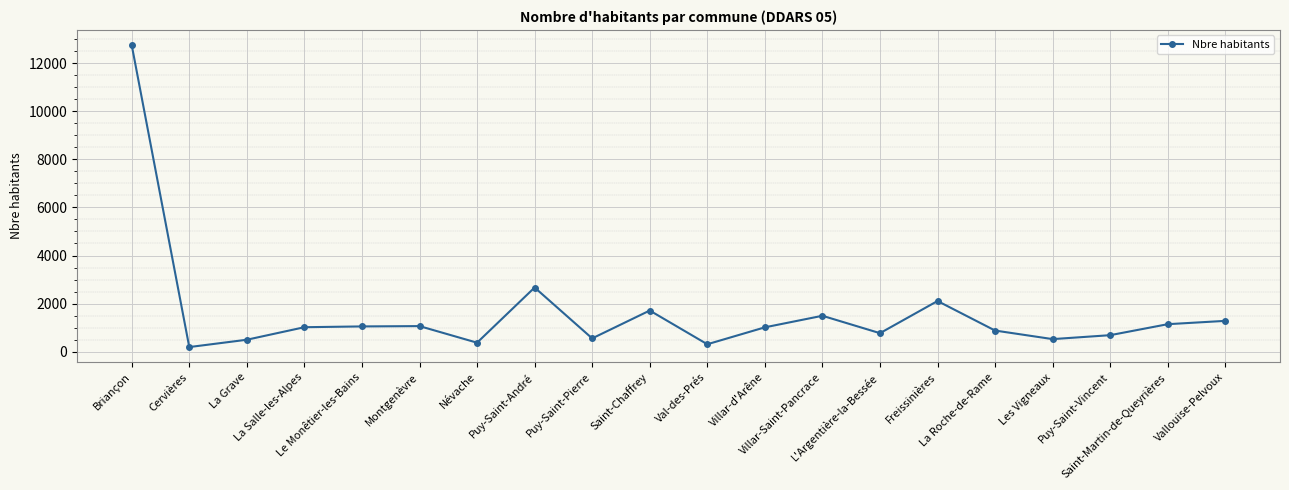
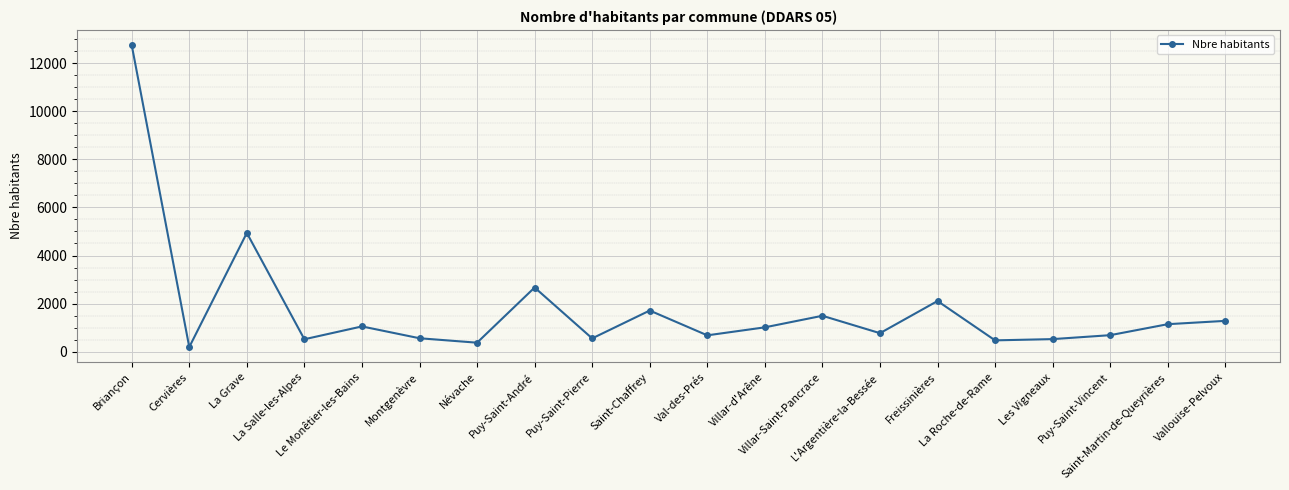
  {
    "Briançon": 12800,
    "Cervières": 200,
-   "La Grave": 500,
-   "La Salle-les-Alpes": 1000,
+   "La Grave": 4900,
+   "La Salle-les-Alpes": 500,
    "Le Monêtier-les-Bains": 1000,
-   "Montgenèvre": 1100,
+   "Montgenèvre": 600,
    "Névache": 400,
    "Puy-Saint-André": 2700,
    "Puy-Saint-Pierre": 600,
    "Saint-Chaffrey": 1700,
-   "Val-des-Prés": 300,
+   "Val-des-Prés": 700,
    "Villar-d'Arêne": 1000,
    "Villar-Saint-Pancrace": 1500,
    "L'Argentière-la-Bessée": 800,
    "Freissinières": 2100,
-   "La Roche-de-Rame": 900,
+   "La Roche-de-Rame": 500,
    "Les Vigneaux": 500,
    "Puy-Saint-Vincent": 700,
    "Saint-Martin-de-Queyrières": 1100,
    "Vallouise-Pelvoux": 1300
  }
